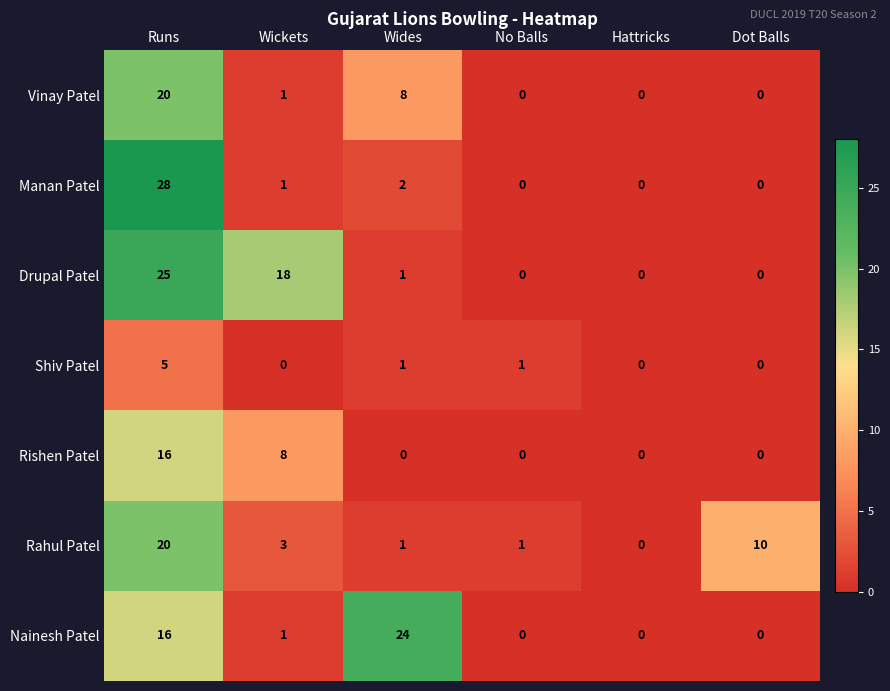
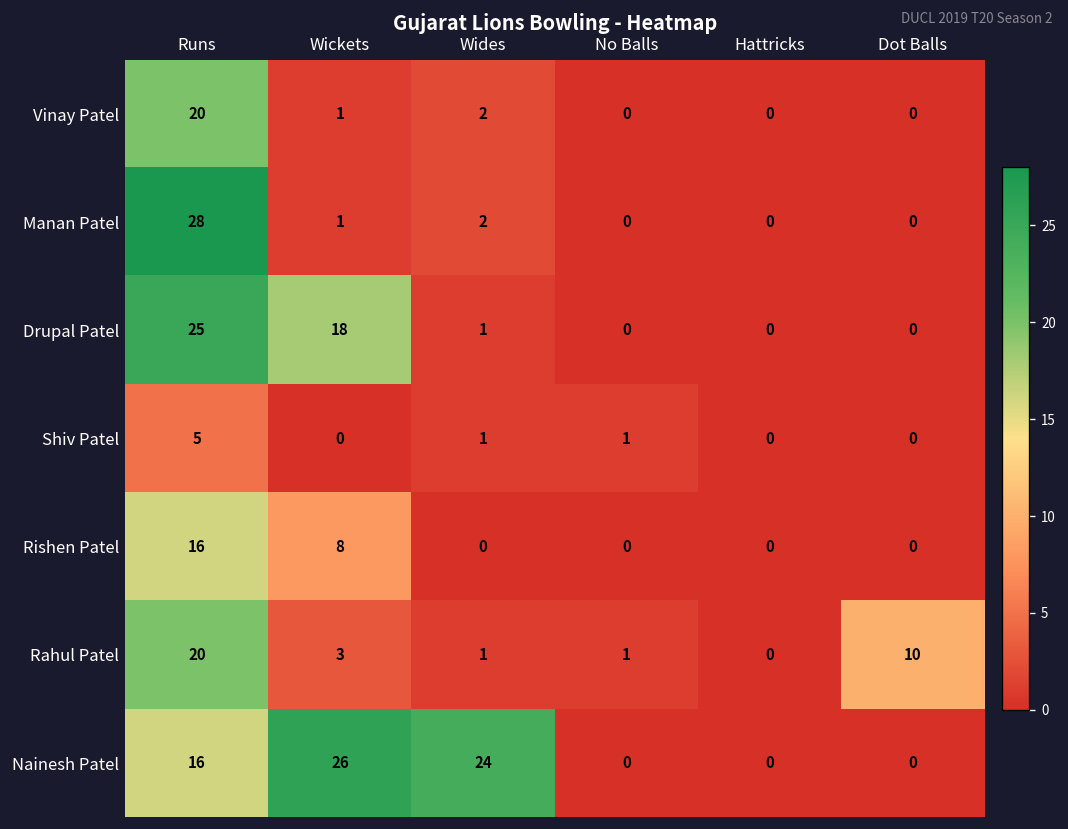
  {
    "Vinay Patel": {
      "Runs": 20,
      "Wickets": 1,
-     "Wides": 8,
+     "Wides": 2,
      "No Balls": 0,
      "Hattricks": 0,
      "Dot Balls": 0
    },
    "Manan Patel": {
      "Runs": 28,
      "Wickets": 1,
      "Wides": 2,
      "No Balls": 0,
      "Hattricks": 0,
      "Dot Balls": 0
    },
    "Drupal Patel": {
      "Runs": 25,
      "Wickets": 18,
      "Wides": 1,
      "No Balls": 0,
      "Hattricks": 0,
      "Dot Balls": 0
    },
    "Shiv Patel": {
      "Runs": 5,
      "Wickets": 0,
      "Wides": 1,
      "No Balls": 1,
      "Hattricks": 0,
      "Dot Balls": 0
    },
    "Rishen Patel": {
      "Runs": 16,
      "Wickets": 8,
      "Wides": 0,
      "No Balls": 0,
      "Hattricks": 0,
      "Dot Balls": 0
    },
    "Rahul Patel": {
      "Runs": 20,
      "Wickets": 3,
      "Wides": 1,
      "No Balls": 1,
      "Hattricks": 0,
      "Dot Balls": 10
    },
    "Nainesh Patel": {
      "Runs": 16,
-     "Wickets": 1,
+     "Wickets": 26,
      "Wides": 24,
      "No Balls": 0,
      "Hattricks": 0,
      "Dot Balls": 0
    }
  }
